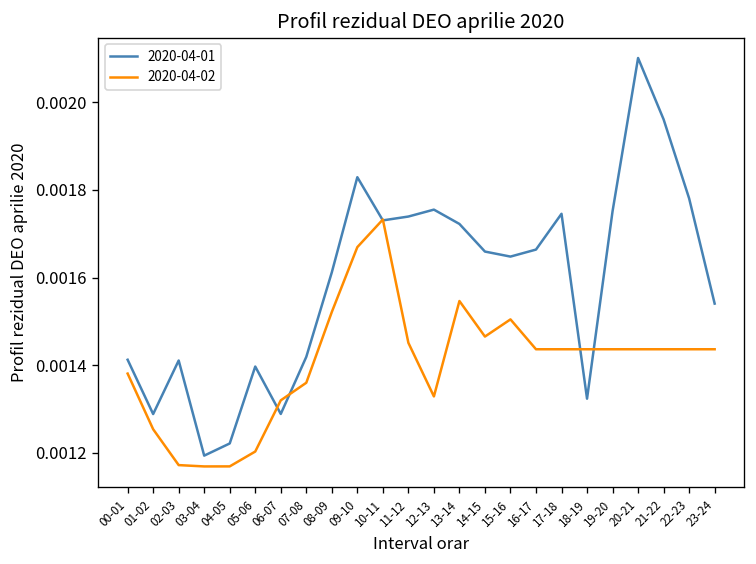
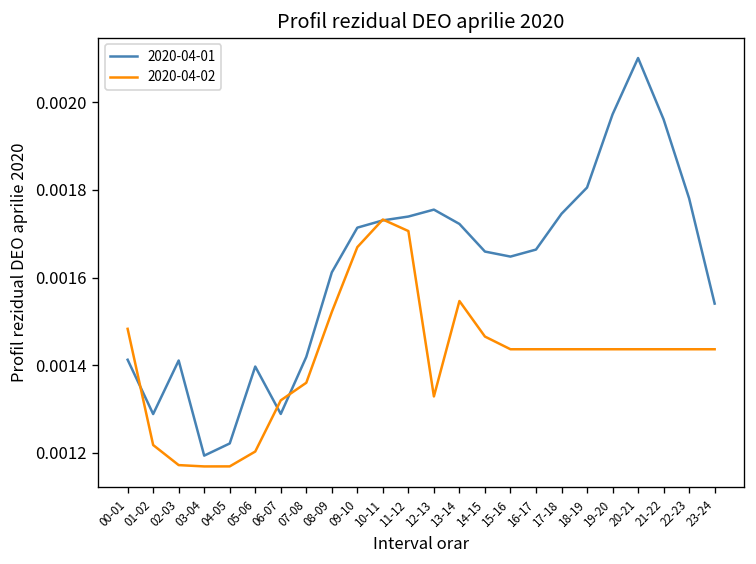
  {
    "2020-04-01": {
      "00-01": 0.00141,
      "01-02": 0.00129,
      "02-03": 0.00141,
      "03-04": 0.00119,
      "04-05": 0.00122,
      "05-06": 0.00140,
      "06-07": 0.00129,
      "07-08": 0.00142,
      "08-09": 0.00161,
-     "09-10": 0.00183,
+     "09-10": 0.00171,
      "11-12": 0.00174,
      "12-13": 0.00176,
      "13-14": 0.00172,
      "14-15": 0.00166,
      "15-16": 0.00165,
      "16-17": 0.00166,
      "17-18": 0.00175,
-     "18-19": 0.00132,
-     "19-20": 0.00175,
+     "18-19": 0.00181,
+     "19-20": 0.00197,
      "20-21": 0.00210,
      "21-22": 0.00196,
      "22-23": 0.00178,
      "23-24": 0.00154
    },
    "2020-04-02": {
-     "00-01": 0.00138,
-     "01-02": 0.00125,
+     "00-01": 0.00148,
+     "01-02": 0.00122,
      "02-03": 0.00117,
      "03-04": 0.00117,
      "04-05": 0.00117,
      "05-06": 0.00120,
      "06-07": 0.00132,
      "07-08": 0.00136,
      "08-09": 0.00152,
      "09-10": 0.00167,
-     "11-12": 0.00145,
+     "11-12": 0.00171,
      "12-13": 0.00133,
      "13-14": 0.00155,
      "14-15": 0.00147,
-     "15-16": 0.00150,
+     "15-16": 0.00144,
      "16-17": 0.00144,
      "17-18": 0.00144,
      "18-19": 0.00144,
      "19-20": 0.00144,
      "20-21": 0.00144,
      "21-22": 0.00144,
      "22-23": 0.00144,
      "23-24": 0.00144
    }
  }
